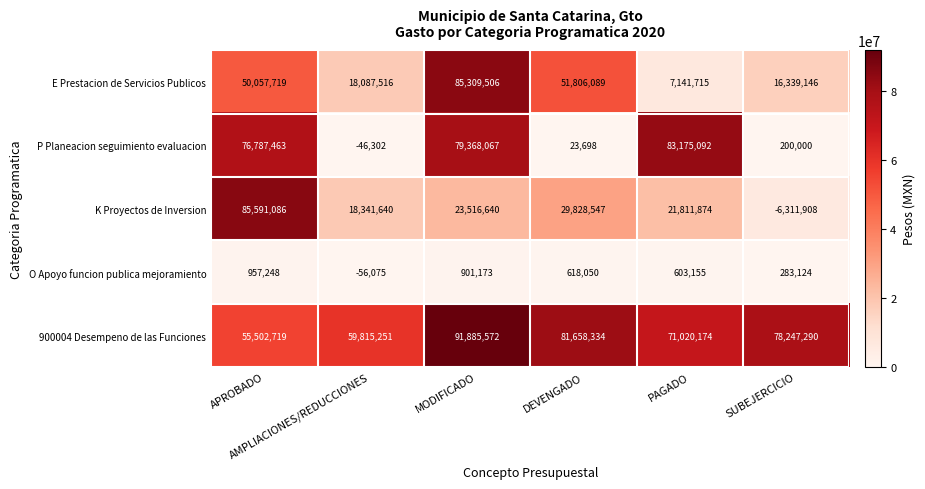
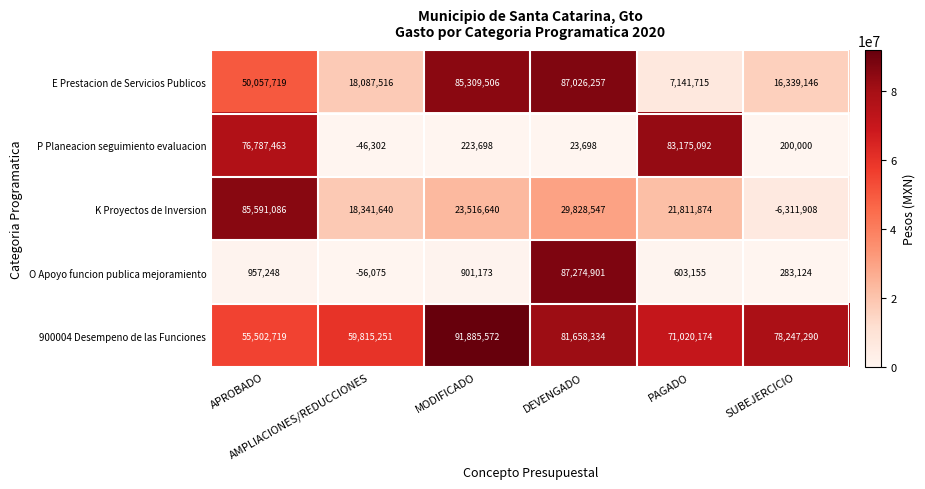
  {
    "E Prestacion de Servicios Publicos": {
      "APROBADO": "50,057,719",
      "AMPLIACIONES/REDUCCIONES": "18,087,516",
      "MODIFICADO": "85,309,506",
-     "DEVENGADO": "51,806,089",
+     "DEVENGADO": "87,026,257",
      "PAGADO": "7,141,715",
      "SUBEJERCICIO": "16,339,146"
    },
    "P Planeacion seguimiento evaluacion": {
      "APROBADO": "76,787,463",
      "AMPLIACIONES/REDUCCIONES": "-46,302",
-     "MODIFICADO": "79,368,067",
+     "MODIFICADO": "223,698",
      "DEVENGADO": "23,698",
      "PAGADO": "83,175,092",
      "SUBEJERCICIO": "200,000"
    },
    "K Proyectos de Inversion": {
      "APROBADO": "85,591,086",
      "AMPLIACIONES/REDUCCIONES": "18,341,640",
      "MODIFICADO": "23,516,640",
      "DEVENGADO": "29,828,547",
      "PAGADO": "21,811,874",
      "SUBEJERCICIO": "-6,311,908"
    },
    "O Apoyo funcion publica mejoramiento": {
      "APROBADO": "957,248",
      "AMPLIACIONES/REDUCCIONES": "-56,075",
      "MODIFICADO": "901,173",
-     "DEVENGADO": "618,050",
+     "DEVENGADO": "87,274,901",
      "PAGADO": "603,155",
      "SUBEJERCICIO": "283,124"
    },
    "900004 Desempeno de las Funciones": {
      "APROBADO": "55,502,719",
      "AMPLIACIONES/REDUCCIONES": "59,815,251",
      "MODIFICADO": "91,885,572",
      "DEVENGADO": "81,658,334",
      "PAGADO": "71,020,174",
      "SUBEJERCICIO": "78,247,290"
    }
  }
